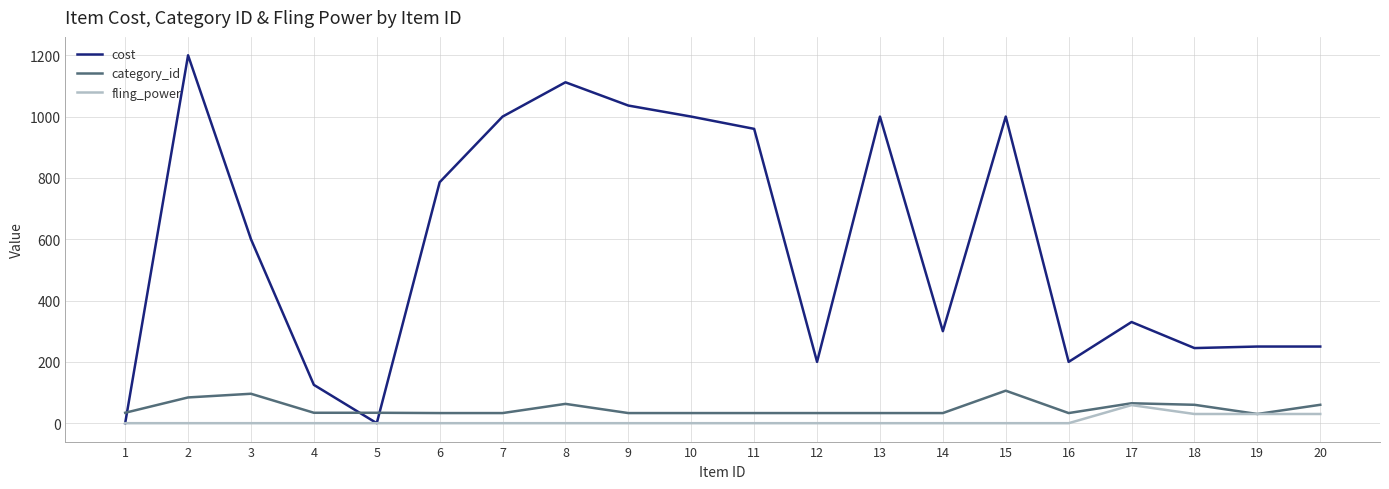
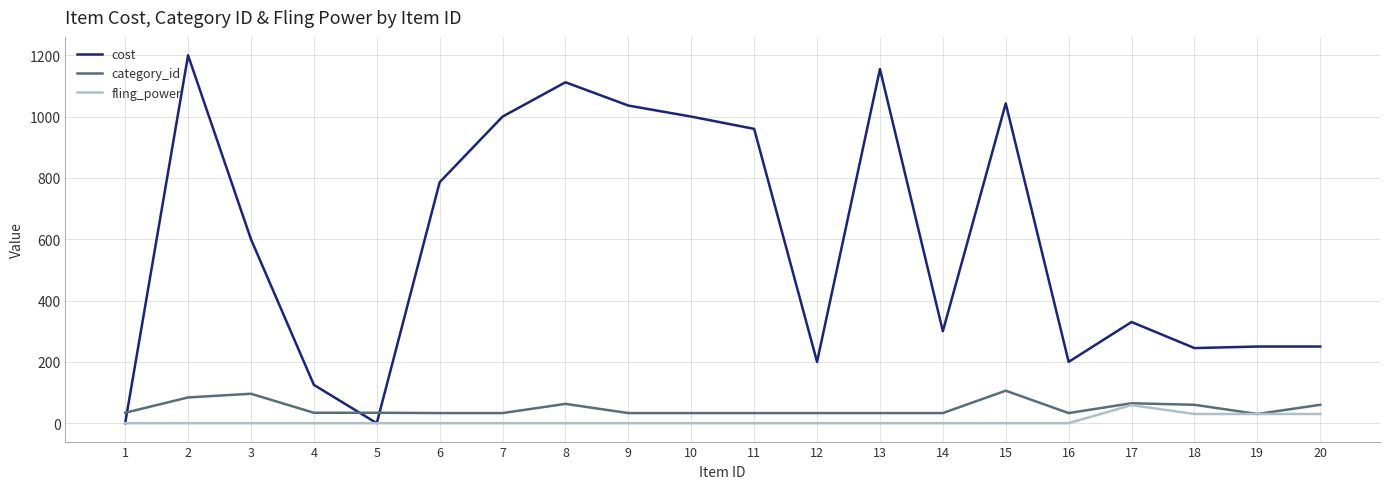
  {
    "cost": {
      "2": 1200,
      "3": 600,
      "4": 130,
      "6": 790,
      "7": 1000,
      "8": 1110,
      "9": 1040,
      "10": 1000,
      "11": 960,
      "12": 200,
-     "13": 1000,
+     "13": 1160,
      "14": 300,
-     "15": 1000,
+     "15": 1040,
      "16": 200,
      "17": 330,
      "18": 250,
      "19": 250,
      "20": 250
    },
    "category_id": {
      "1": 30,
      "2": 80,
      "3": 100,
      "4": 30,
      "5": 30,
      "6": 30,
      "7": 30,
      "8": 60,
      "9": 30,
      "10": 30,
      "11": 30,
      "12": 30,
      "13": 30,
      "14": 30,
      "15": 110,
      "16": 30,
      "18": 60,
      "20": 60
    },
    "fling_power": {
      "2": 0,
      "3": 0,
      "4": 0,
      "6": 0,
      "7": 0,
      "8": 0,
      "9": 0,
      "10": 0,
      "11": 0,
      "12": 0,
      "13": 0,
      "14": 0,
      "15": 0,
      "16": 0,
      "18": 30,
      "20": 30
    }
  }
